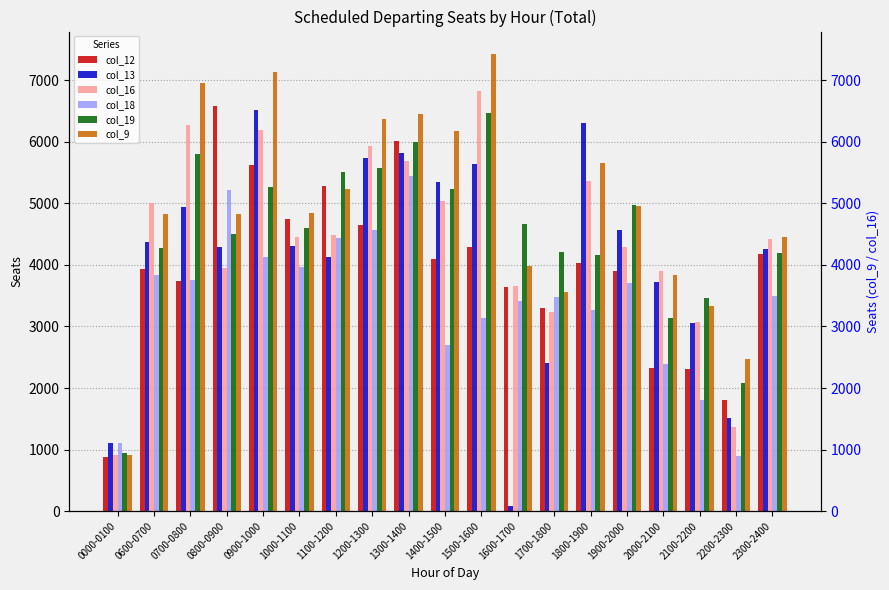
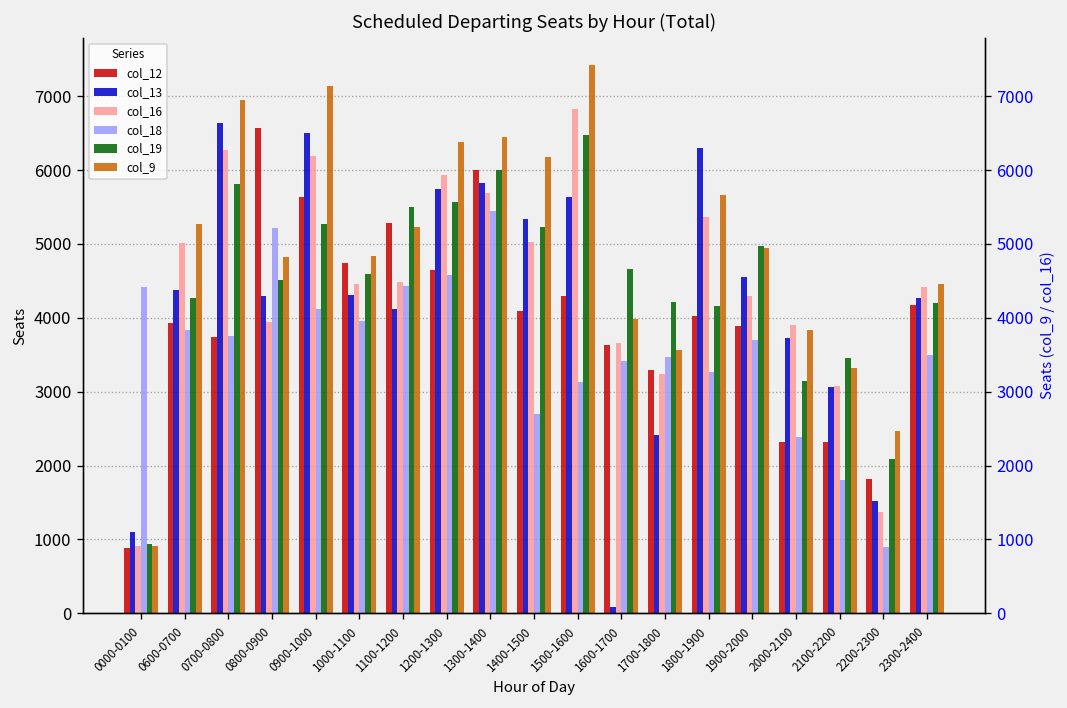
  {
    "col_12": {
      "0000-0100": 900,
      "0600-0700": 3900,
      "0700-0800": 3700,
      "0800-0900": 6600,
      "0900-1000": 5600,
      "1000-1100": 4700,
      "1100-1200": 5300,
      "1200-1300": 4600,
      "1300-1400": 6000,
      "1400-1500": 4100,
      "1500-1600": 4300,
      "1600-1700": 3600,
      "1700-1800": 3300,
      "1800-1900": 4000,
      "1900-2000": 3900,
      "2000-2100": 2300,
      "2100-2200": 2300,
      "2200-2300": 1800,
      "2300-2400": 4200
    },
    "col_13": {
      "0000-0100": 1100,
      "0600-0700": 4400,
-     "0700-0800": 4900,
+     "0700-0800": 6600,
      "0800-0900": 4300,
      "0900-1000": 6500,
      "1000-1100": 4300,
      "1100-1200": 4100,
      "1200-1300": 5700,
      "1300-1400": 5800,
      "1400-1500": 5300,
      "1500-1600": 5600,
      "1600-1700": 100,
      "1700-1800": 2400,
      "1800-1900": 6300,
      "1900-2000": 4600,
      "2000-2100": 3700,
      "2100-2200": 3100,
      "2200-2300": 1500,
      "2300-2400": 4300
    },
    "col_16": {
      "0000-0100": 900,
      "0600-0700": 5000,
      "0700-0800": 6300,
      "0800-0900": 3900,
      "0900-1000": 6200,
      "1000-1100": 4500,
      "1100-1200": 4500,
      "1200-1300": 5900,
      "1300-1400": 5700,
      "1400-1500": 5000,
      "1500-1600": 6800,
      "1600-1700": 3700,
      "1700-1800": 3200,
      "1800-1900": 5400,
      "1900-2000": 4300,
      "2000-2100": 3900,
      "2100-2200": 3100,
      "2200-2300": 1400,
      "2300-2400": 4400
    },
    "col_18": {
-     "0000-0100": 1100,
+     "0000-0100": 4400,
      "0600-0700": 3800,
      "0700-0800": 3800,
      "0800-0900": 5200,
      "0900-1000": 4100,
      "1000-1100": 4000,
      "1100-1200": 4400,
      "1200-1300": 4600,
      "1300-1400": 5500,
      "1400-1500": 2700,
      "1500-1600": 3100,
      "1600-1700": 3400,
      "1700-1800": 3500,
      "1800-1900": 3300,
      "1900-2000": 3700,
      "2000-2100": 2400,
      "2100-2200": 1800,
      "2200-2300": 900,
      "2300-2400": 3500
    },
    "col_19": {
      "0000-0100": 900,
      "0600-0700": 4300,
      "0700-0800": 5800,
      "0800-0900": 4500,
      "0900-1000": 5300,
      "1000-1100": 4600,
      "1100-1200": 5500,
      "1200-1300": 5600,
      "1300-1400": 6000,
      "1400-1500": 5200,
      "1500-1600": 6500,
      "1600-1700": 4700,
      "1700-1800": 4200,
      "1800-1900": 4200,
      "1900-2000": 5000,
      "2000-2100": 3100,
      "2100-2200": 3500,
      "2200-2300": 2100,
      "2300-2400": 4200
    },
    "col_9": {
      "0000-0100": 900,
-     "0600-0700": 4800,
+     "0600-0700": 5300,
      "0700-0800": 6900,
      "0800-0900": 4800,
      "0900-1000": 7100,
      "1000-1100": 4800,
      "1100-1200": 5200,
      "1200-1300": 6400,
      "1300-1400": 6500,
      "1400-1500": 6200,
      "1500-1600": 7400,
      "1600-1700": 4000,
      "1700-1800": 3600,
      "1800-1900": 5700,
      "1900-2000": 4900,
      "2000-2100": 3800,
      "2100-2200": 3300,
      "2200-2300": 2500,
      "2300-2400": 4500
    }
  }
